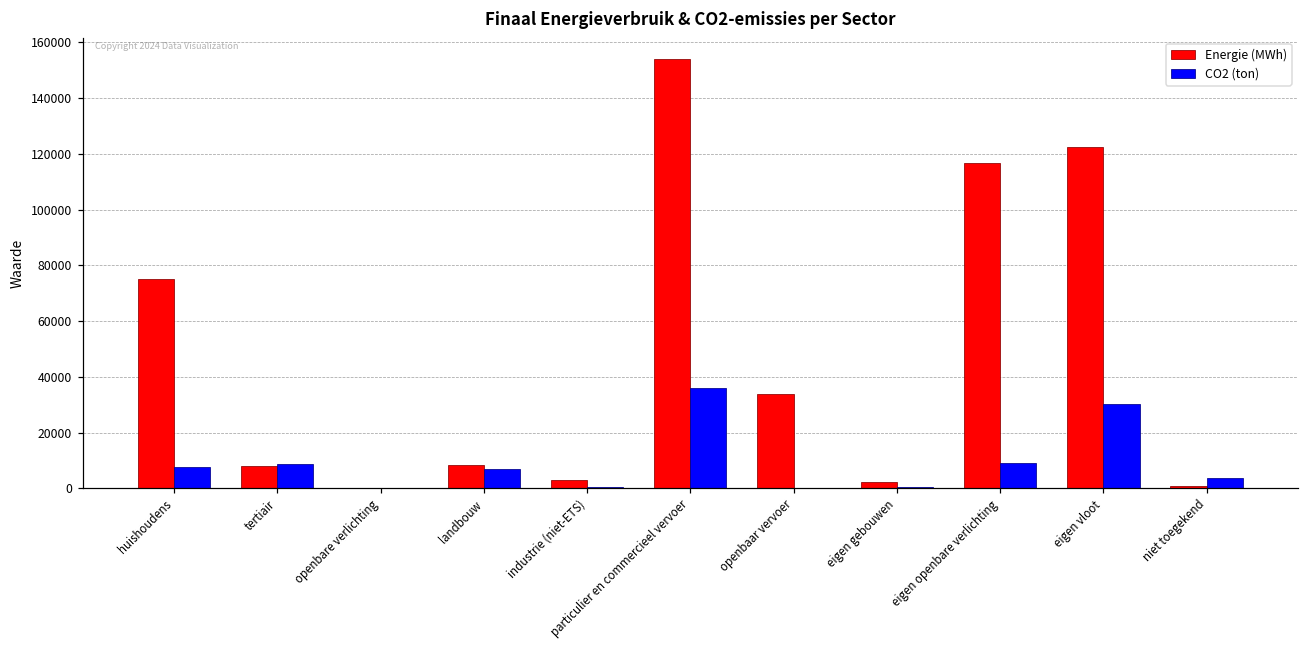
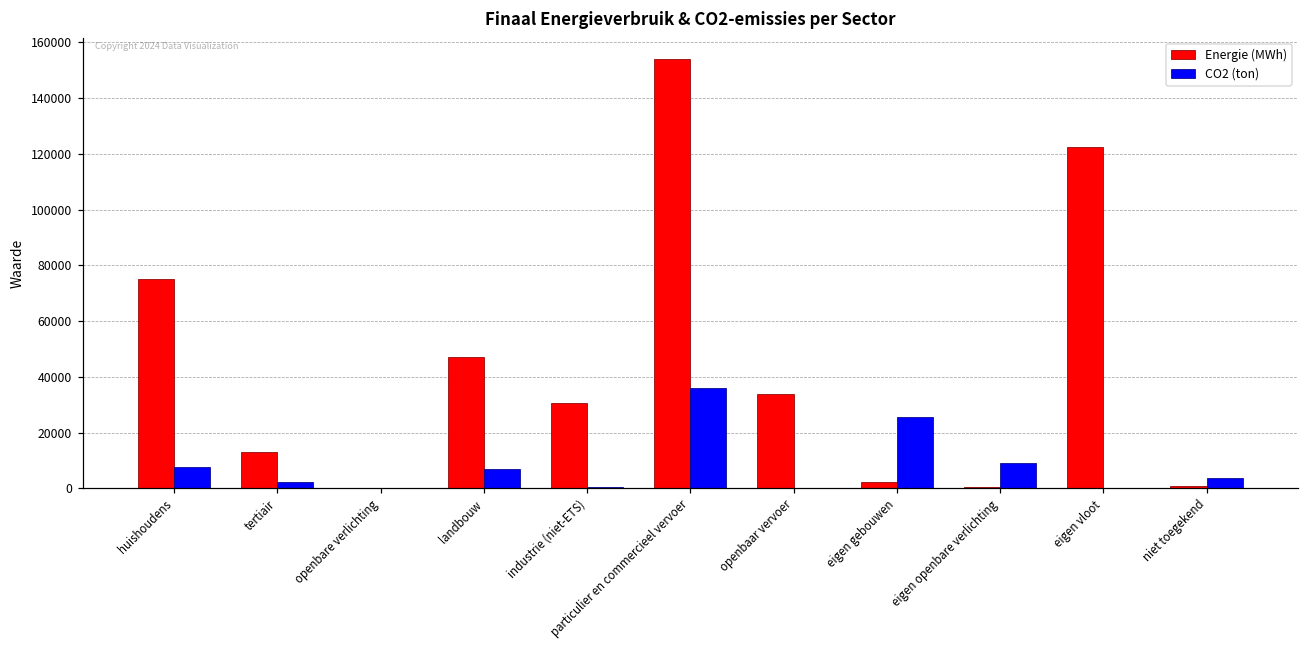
  {
    "Energie (MWh)": {
      "huishoudens": 75000,
-     "tertiair": 8000,
+     "tertiair": 13000,
      "openbare verlichting": 0,
-     "landbouw": 8000,
-     "industrie (niet-ETS)": 3000,
+     "landbouw": 47000,
+     "industrie (niet-ETS)": 31000,
      "particulier en commercieel vervoer": 154000,
      "openbaar vervoer": 34000,
      "eigen gebouwen": 2000,
-     "eigen openbare verlichting": 117000,
+     "eigen openbare verlichting": 1000,
      "eigen vloot": 123000
    },
    "CO2 (ton)": {
      "huishoudens": 7000,
-     "tertiair": 9000,
+     "tertiair": 2000,
      "openbare verlichting": 0,
      "landbouw": 7000,
      "particulier en commercieel vervoer": 36000,
-     "eigen gebouwen": 0,
+     "eigen gebouwen": 26000,
      "eigen openbare verlichting": 9000,
-     "eigen vloot": 30000,
+     "eigen vloot": 0,
      "niet toegekend": 4000
    }
  }
